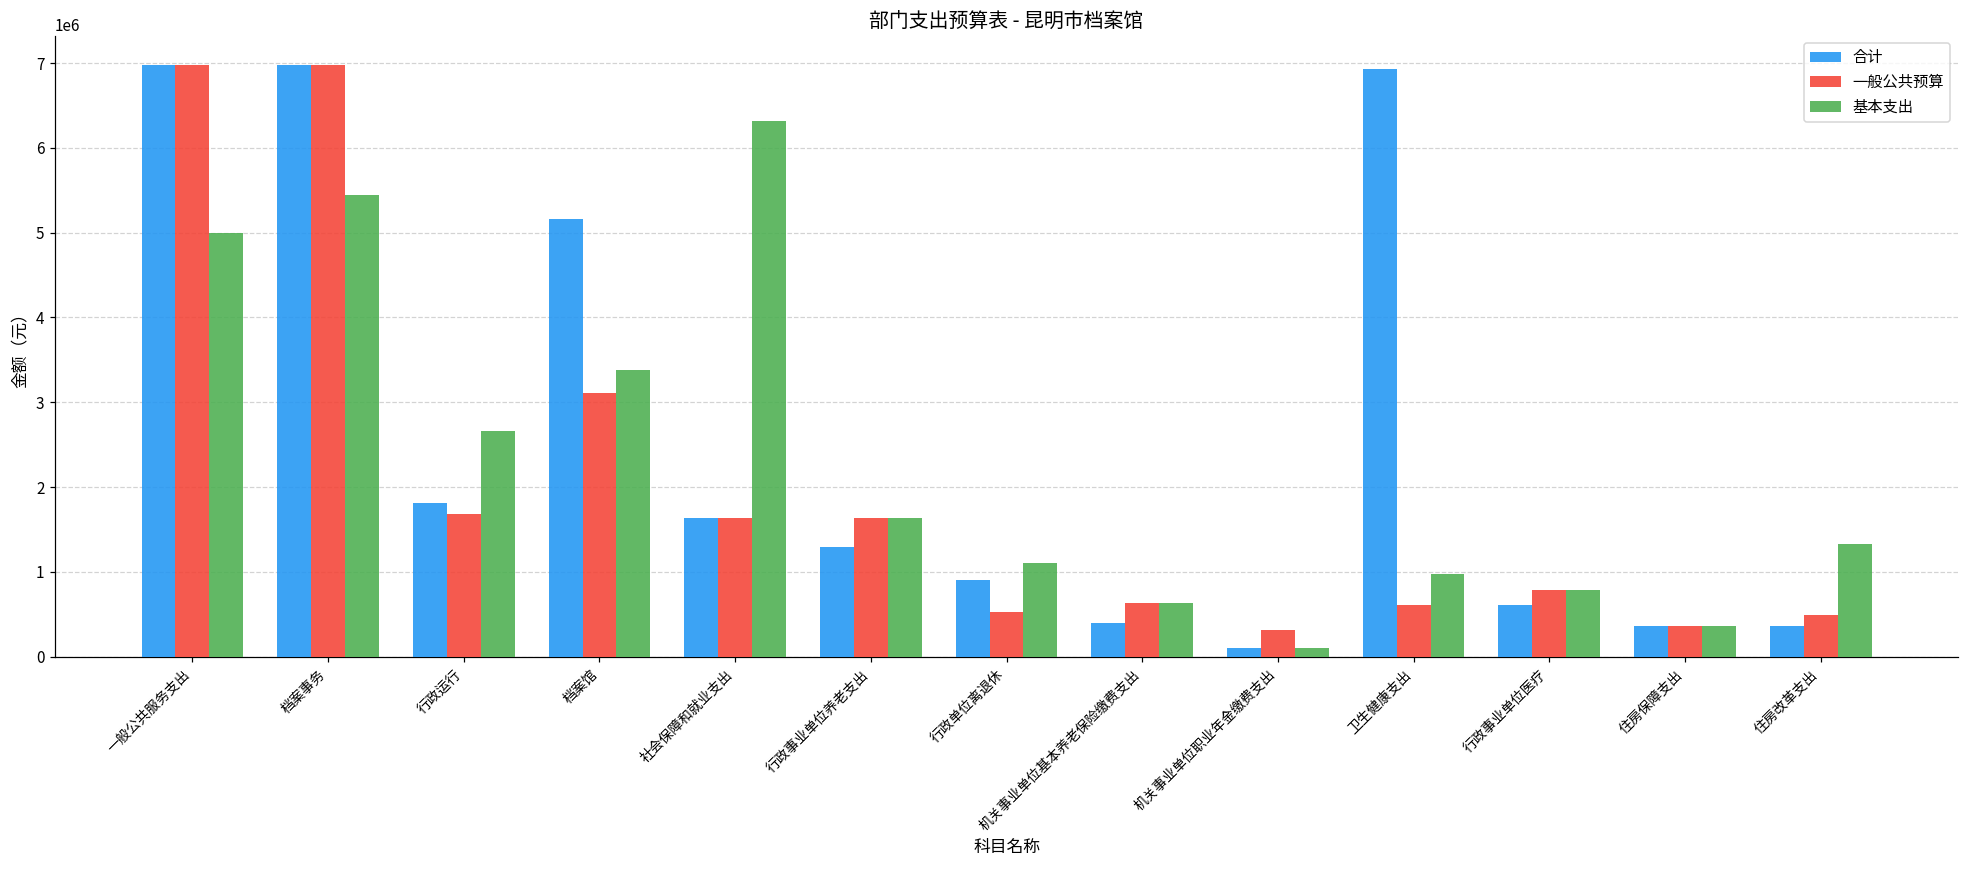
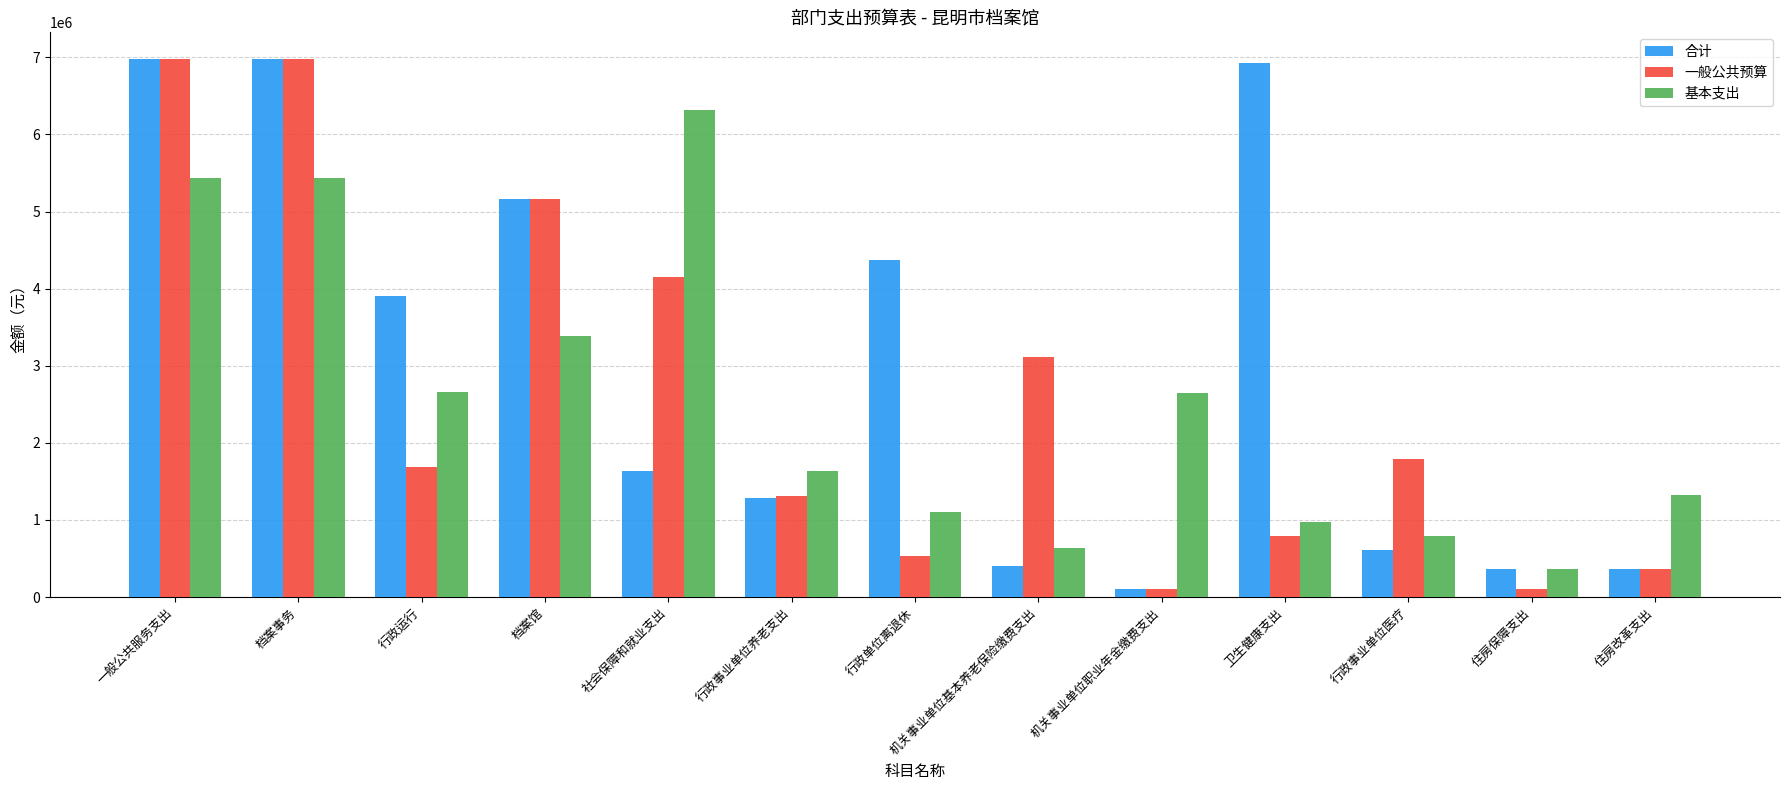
  {
    "合计": {
      "一般公共服务支出": 7000000,
      "档案事务": 7000000,
-     "行政运行": 1800000,
+     "行政运行": 3900000,
      "档案馆": 5200000,
      "社会保障和就业支出": 1600000,
      "行政事业单位养老支出": 1300000,
-     "行政单位离退休": 900000,
+     "行政单位离退休": 4400000,
      "机关事业单位基本养老保险缴费支出": 400000,
      "机关事业单位职业年金缴费支出": 100000,
      "卫生健康支出": 6900000,
      "行政事业单位医疗": 600000,
      "住房保障支出": 400000,
      "住房改革支出": 400000
    },
    "一般公共预算": {
      "一般公共服务支出": 7000000,
      "档案事务": 7000000,
      "行政运行": 1700000,
-     "档案馆": 3100000,
-     "社会保障和就业支出": 1600000,
-     "行政事业单位养老支出": 1600000,
+     "档案馆": 5200000,
+     "社会保障和就业支出": 4100000,
+     "行政事业单位养老支出": 1300000,
      "行政单位离退休": 500000,
-     "机关事业单位基本养老保险缴费支出": 600000,
-     "机关事业单位职业年金缴费支出": 300000,
-     "卫生健康支出": 600000,
-     "行政事业单位医疗": 800000,
-     "住房保障支出": 400000,
-     "住房改革支出": 500000
+     "机关事业单位基本养老保险缴费支出": 3100000,
+     "机关事业单位职业年金缴费支出": 100000,
+     "卫生健康支出": 800000,
+     "行政事业单位医疗": 1800000,
+     "住房保障支出": 100000,
+     "住房改革支出": 400000
    },
    "基本支出": {
-     "一般公共服务支出": 5000000,
+     "一般公共服务支出": 5400000,
      "档案事务": 5400000,
      "行政运行": 2700000,
      "档案馆": 3400000,
      "社会保障和就业支出": 6300000,
      "行政事业单位养老支出": 1600000,
      "行政单位离退休": 1100000,
      "机关事业单位基本养老保险缴费支出": 600000,
-     "机关事业单位职业年金缴费支出": 100000,
+     "机关事业单位职业年金缴费支出": 2600000,
      "卫生健康支出": 1000000,
      "行政事业单位医疗": 800000,
      "住房保障支出": 400000,
      "住房改革支出": 1300000
    }
  }
